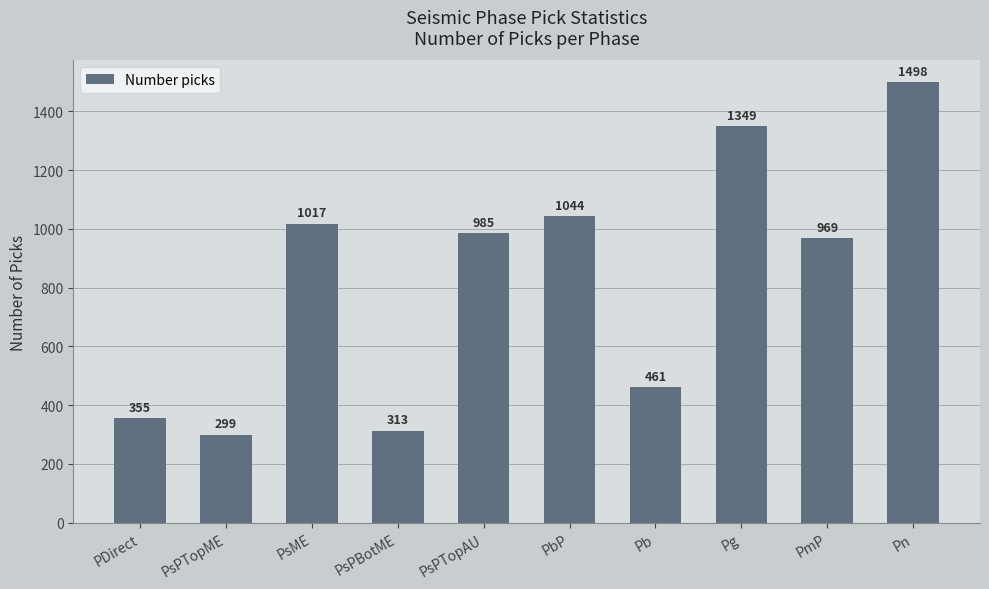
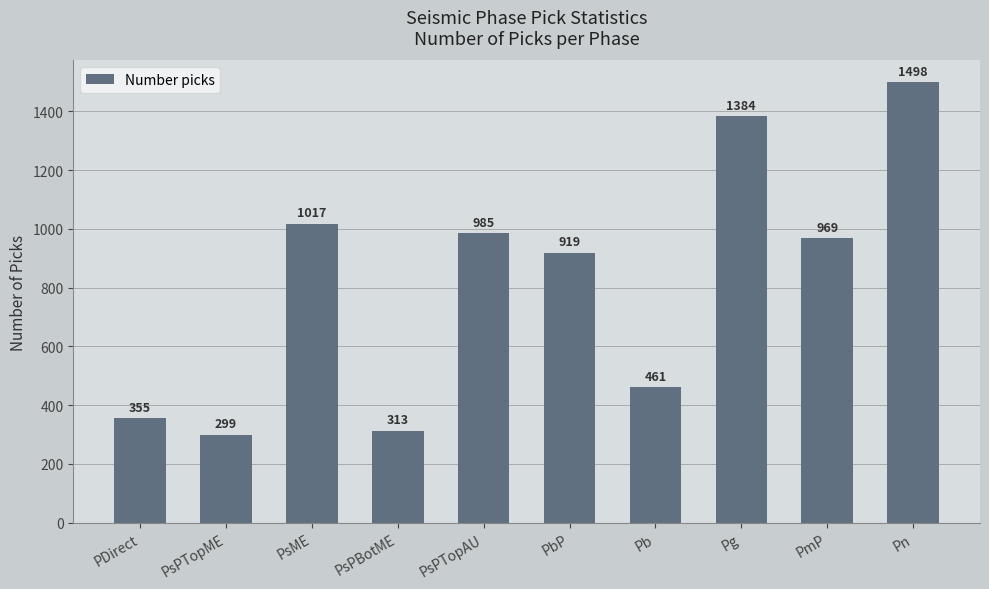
  {
    "PDirect": 355,
    "PsPTopME": 299,
    "PsME": 1017,
    "PsPBotME": 313,
    "PsPTopAU": 985,
-   "PbP": 1044,
+   "PbP": 919,
    "Pb": 461,
-   "Pg": 1349,
+   "Pg": 1384,
    "PmP": 969,
    "Pn": 1498
  }
